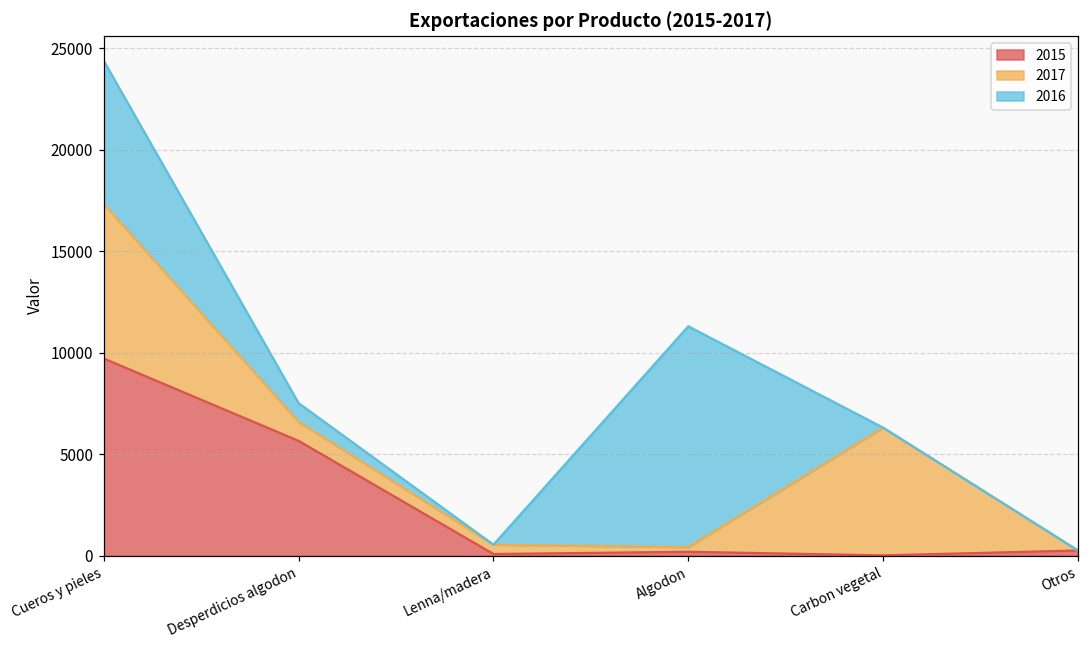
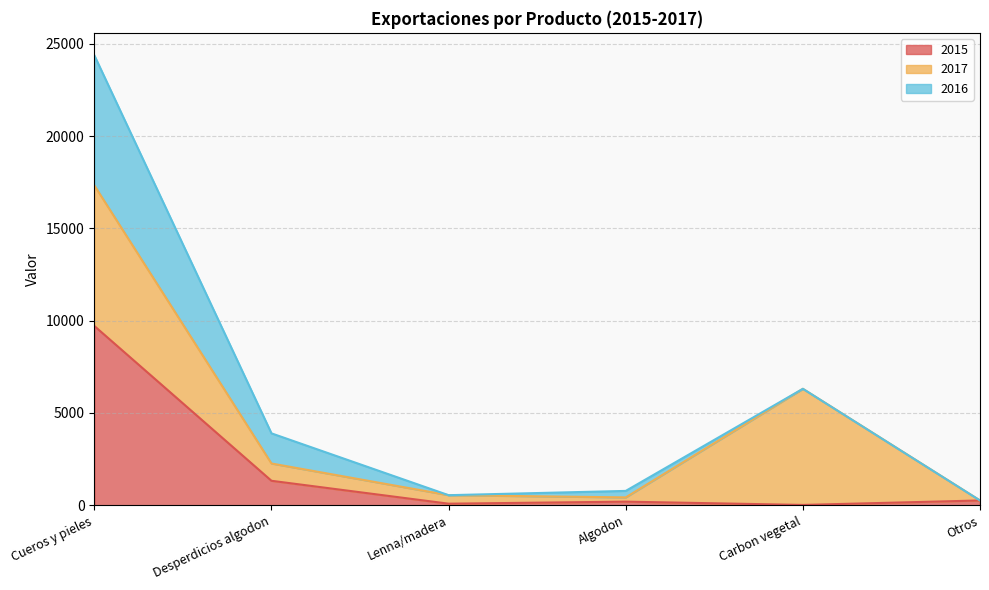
  {
    "2015": {
      "Cueros y pieles": 9700,
-     "Desperdicios algodon": 5700,
+     "Desperdicios algodon": 1300,
      "Lenna/madera": 100,
      "Algodon": 200,
      "Carbon vegetal": 0
    },
    "2017": {
      "Cueros y pieles": 7600,
      "Desperdicios algodon": 900,
      "Algodon": 200
    },
    "2016": {
      "Cueros y pieles": 7000,
-     "Desperdicios algodon": 900,
-     "Algodon": 10900
+     "Desperdicios algodon": 1600,
+     "Algodon": 400
    }
  }
